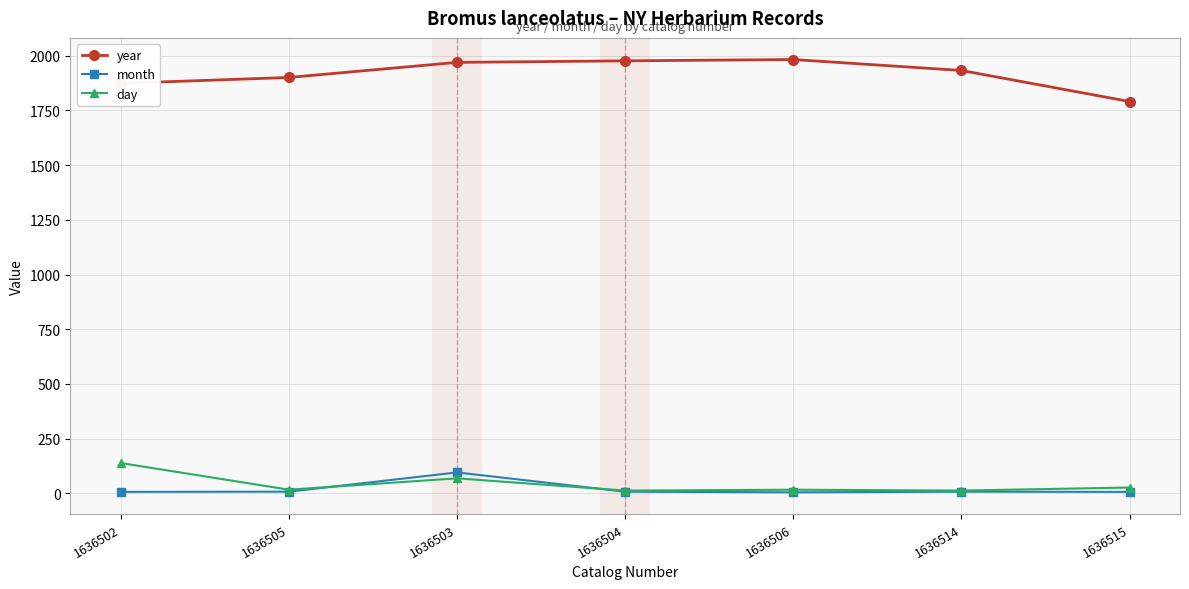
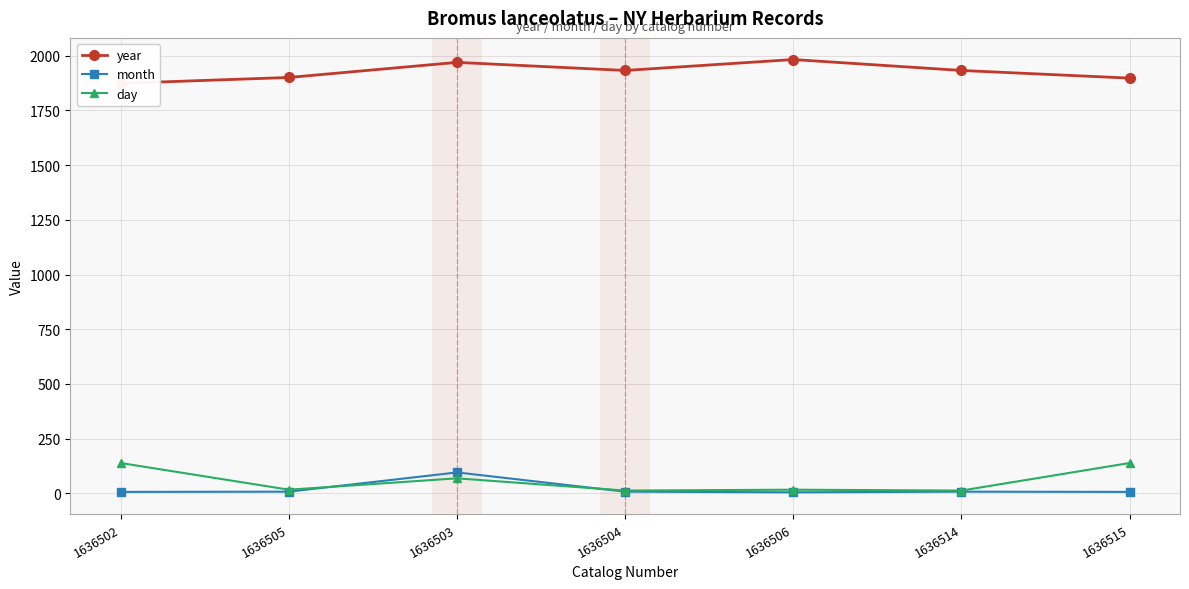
  {
    "year": {
      "1636505": 1900,
      "1636503": 1970,
-     "1636504": 1980,
+     "1636504": 1930,
      "1636506": 1980,
      "1636514": 1930,
-     "1636515": 1790
+     "1636515": 1900
    },
    "month": {
      "1636502": 10,
      "1636503": 100,
      "1636506": 0,
      "1636515": 10
    },
    "day": {
      "1636502": 140,
      "1636503": 70,
      "1636506": 20,
-     "1636515": 30
+     "1636515": 140
    }
  }
